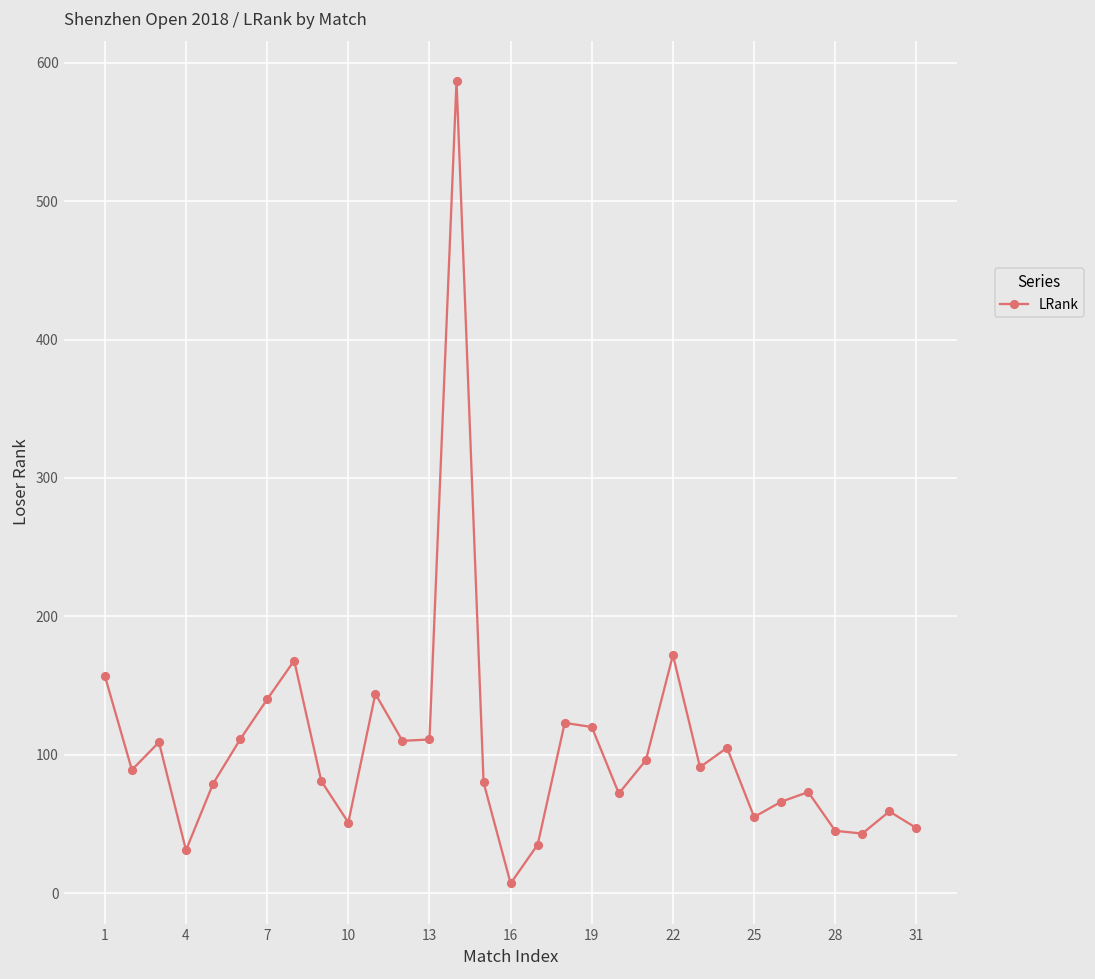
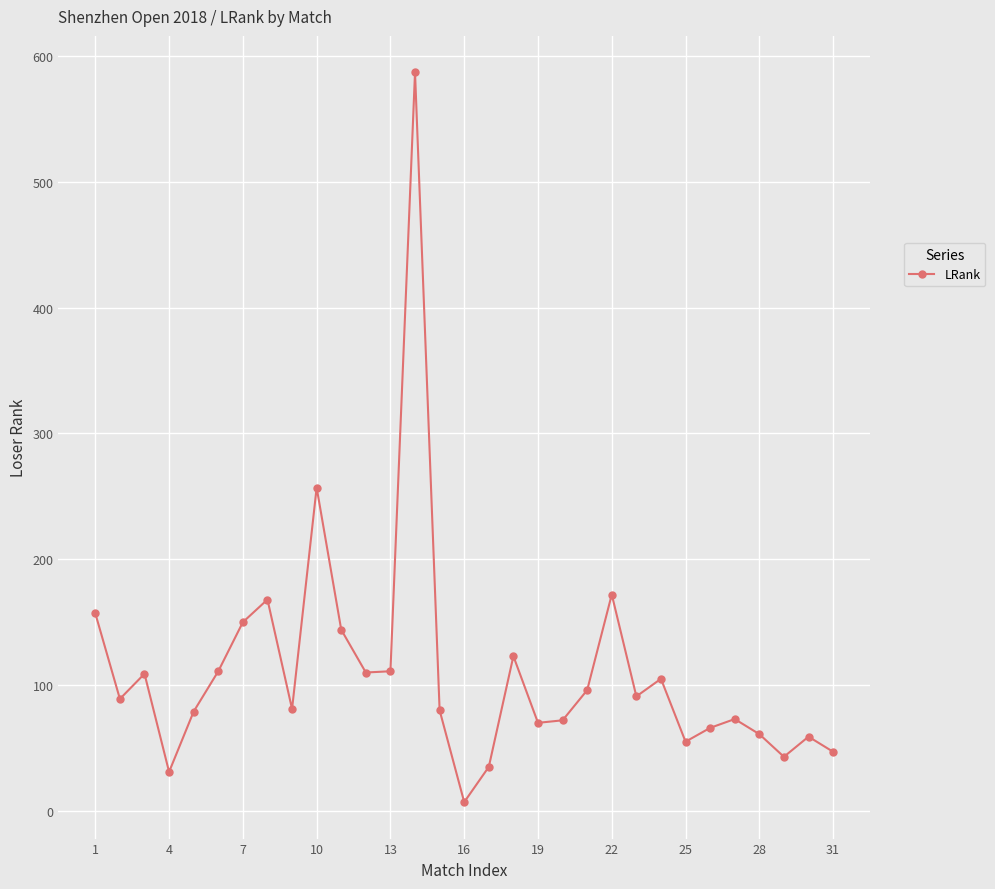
  {
    "1": 157,
    "4": 31,
-   "7": 140,
-   "10": 51,
+   "7": 150,
+   "10": 257,
    "13": 111,
    "16": 7,
-   "19": 120,
+   "19": 70,
    "22": 172,
    "25": 55,
-   "28": 45,
+   "28": 61,
    "31": 47
  }
